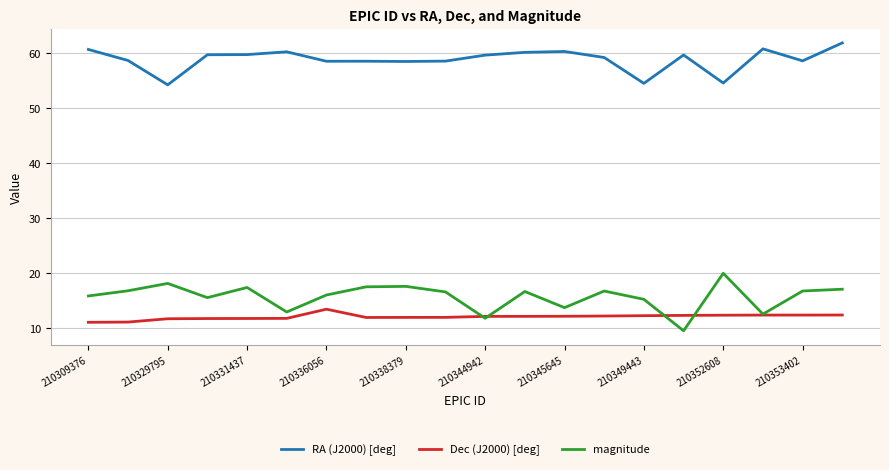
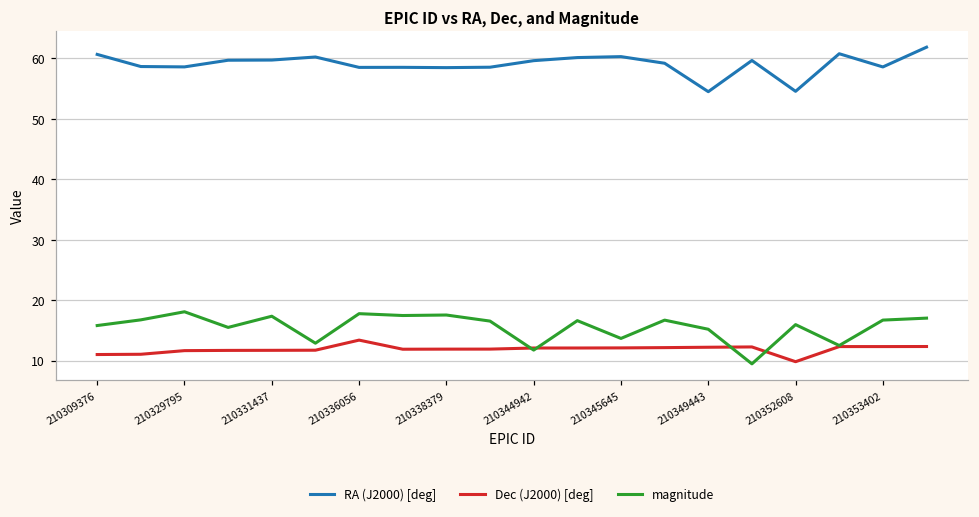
  {
    "RA (J2000) [deg]": {
      "210309376": 61,
-     "210329795": 54,
+     "210329795": 59,
      "210331437": 60,
      "210336056": 59,
      "210338379": 58,
      "210344942": 60,
      "210345645": 60,
      "210349443": 54,
      "210352608": 55,
      "210353402": 59
    },
    "Dec (J2000) [deg]": {
      "210309376": 11,
      "210329795": 12,
      "210331437": 12,
      "210336056": 13,
      "210338379": 12,
      "210345645": 12,
      "210349443": 12,
-     "210352608": 12,
+     "210352608": 10,
      "210353402": 12
    },
    "magnitude": {
      "210309376": 16,
      "210329795": 18,
      "210331437": 17,
-     "210336056": 16,
+     "210336056": 18,
      "210338379": 18,
      "210345645": 14,
      "210349443": 15,
-     "210352608": 20,
+     "210352608": 16,
      "210353402": 17
    }
  }
